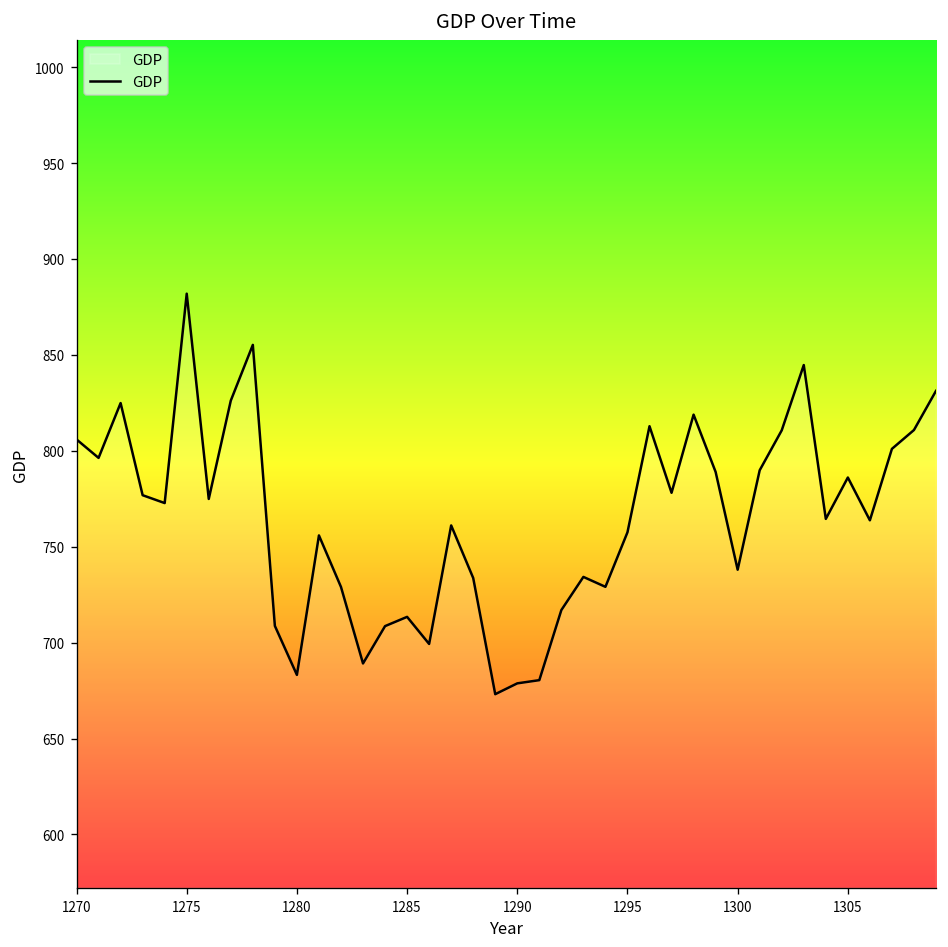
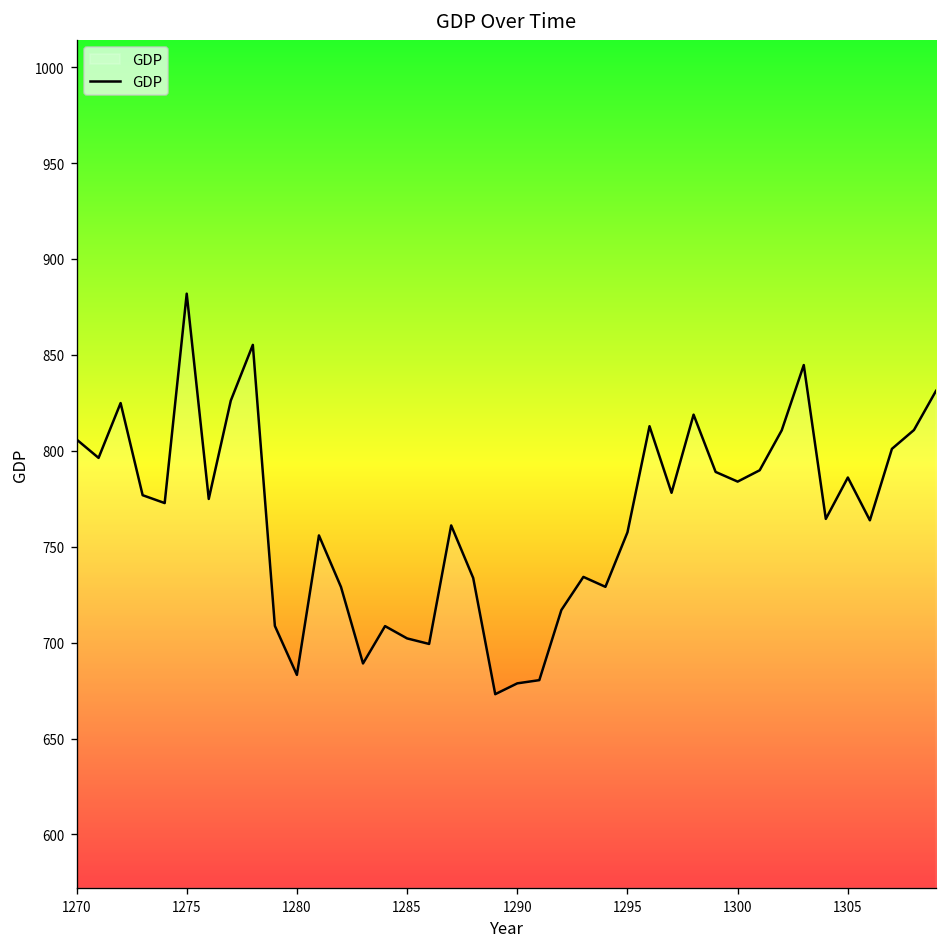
  {
    "1270": 806,
    "1275": 882,
    "1280": 683,
-   "1285": 713,
+   "1285": 702,
    "1290": 679,
    "1295": 758,
-   "1300": 738,
+   "1300": 784,
    "1305": 786
  }
